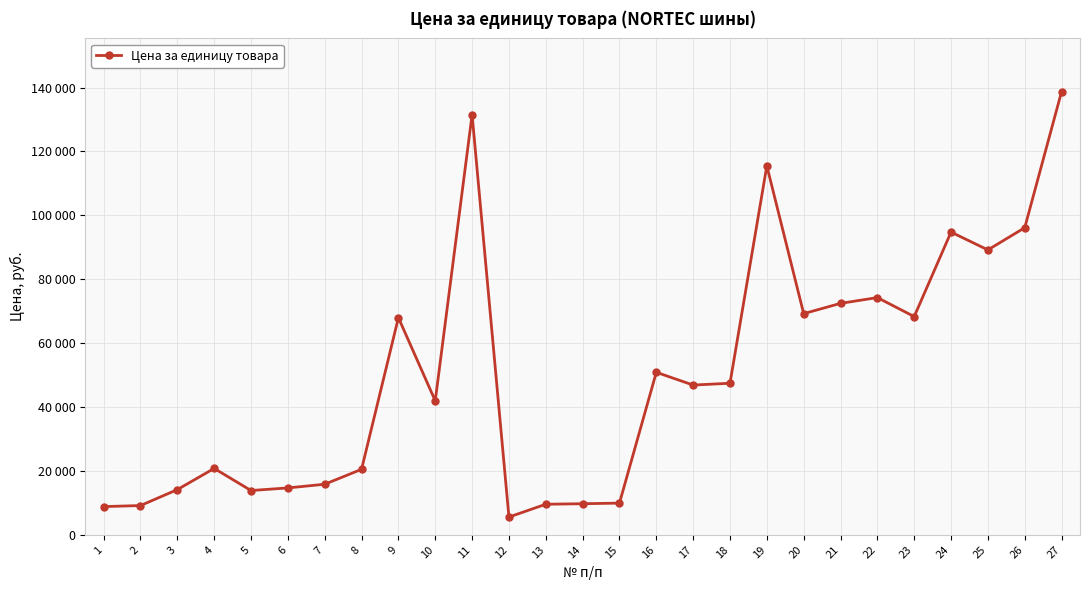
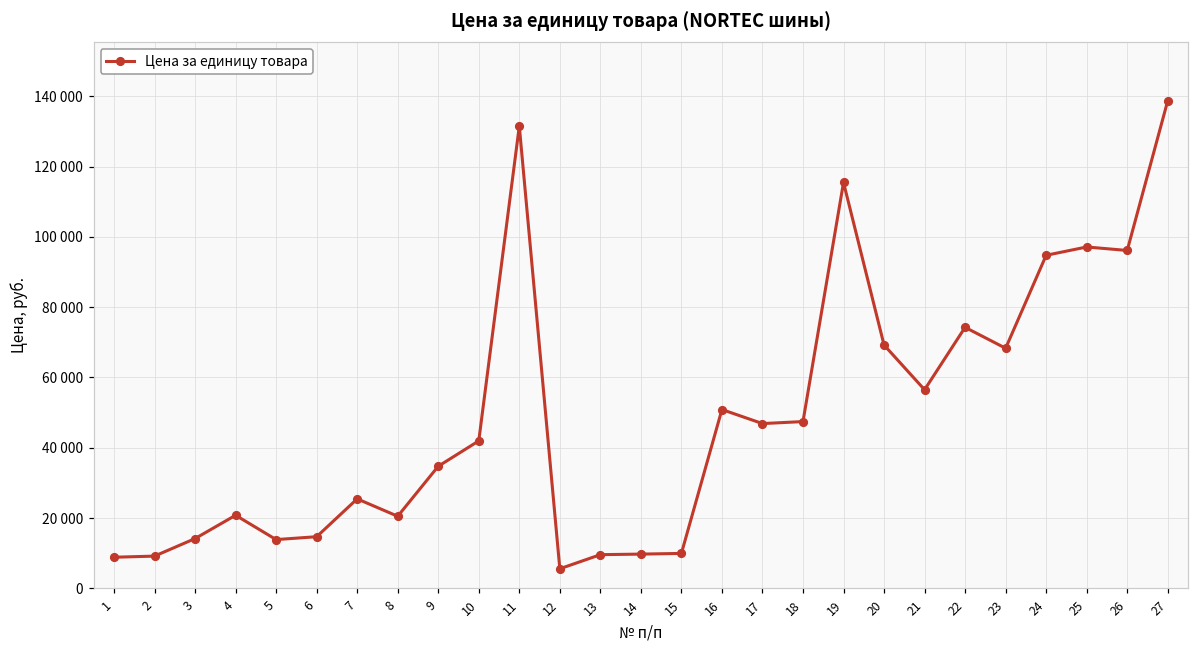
  {
    "1": 9000,
    "2": 9000,
    "3": 14000,
    "4": 21000,
    "5": 14000,
    "6": 15000,
-   "7": 16000,
+   "7": 25000,
    "8": 21000,
-   "9": 68000,
+   "9": 35000,
    "10": 42000,
    "11": 132000,
    "12": 6000,
    "13": 10000,
    "14": 10000,
    "15": 10000,
    "16": 51000,
    "17": 47000,
    "18": 47000,
    "19": 115000,
    "20": 69000,
-   "21": 72000,
+   "21": 57000,
    "22": 74000,
    "23": 68000,
    "24": 95000,
-   "25": 89000,
+   "25": 97000,
    "26": 96000,
    "27": 139000
  }
